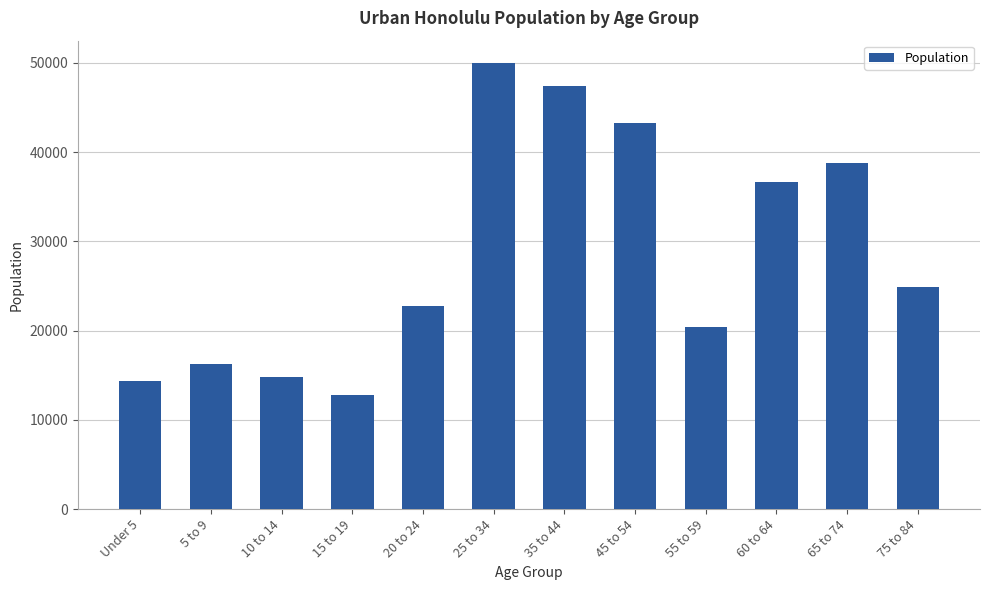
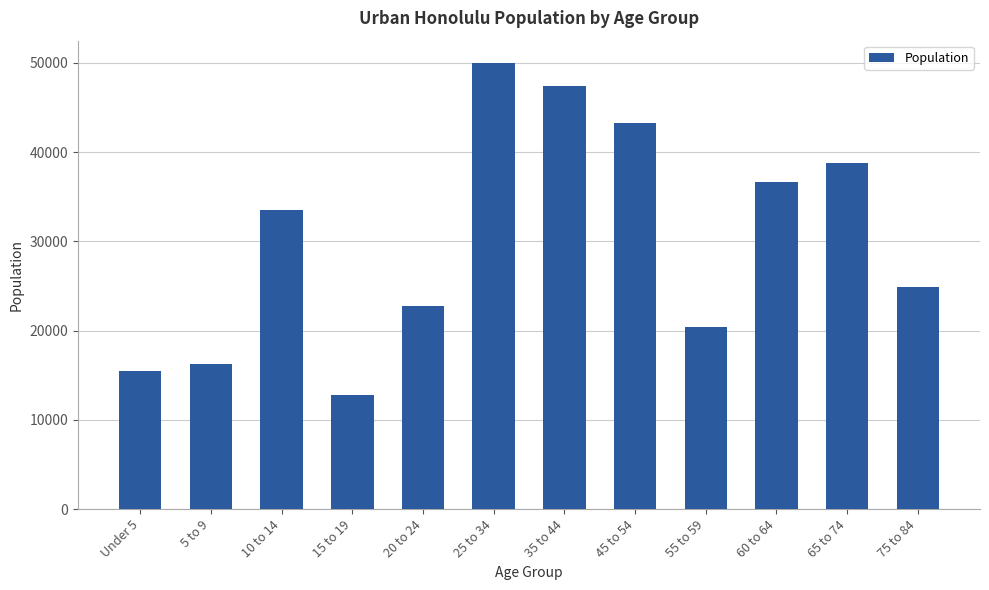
  {
-   "Under 5": 14000,
+   "Under 5": 15000,
    "5 to 9": 16000,
-   "10 to 14": 15000,
+   "10 to 14": 33000,
    "15 to 19": 13000,
    "20 to 24": 23000,
    "25 to 34": 50000,
    "35 to 44": 47000,
    "45 to 54": 43000,
    "55 to 59": 20000,
    "60 to 64": 37000,
    "65 to 74": 39000,
    "75 to 84": 25000
  }
